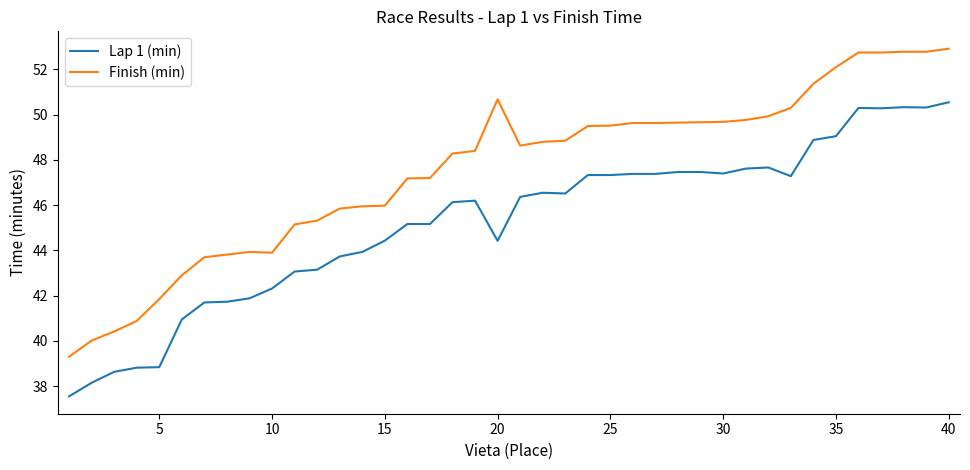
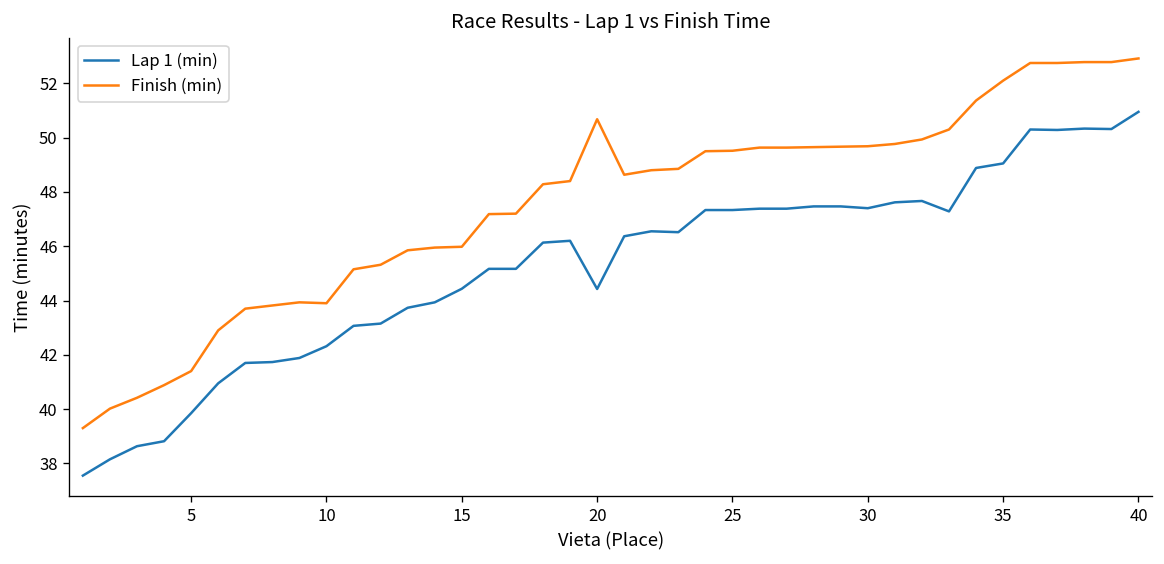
  {
    "Lap 1 (min)": {
-     "5": 38.8,
+     "5": 39.9,
      "10": 42.3,
      "15": 44.4,
      "20": 44.4,
      "25": 47.3,
      "30": 47.4,
      "35": 49.1,
-     "40": 50.6
+     "40": 51.0
    },
    "Finish (min)": {
-     "5": 41.9,
+     "5": 41.4,
      "10": 43.9,
      "15": 46.0,
      "20": 50.7,
      "25": 49.5,
      "30": 49.7,
      "35": 52.1,
      "40": 52.9
    }
  }
